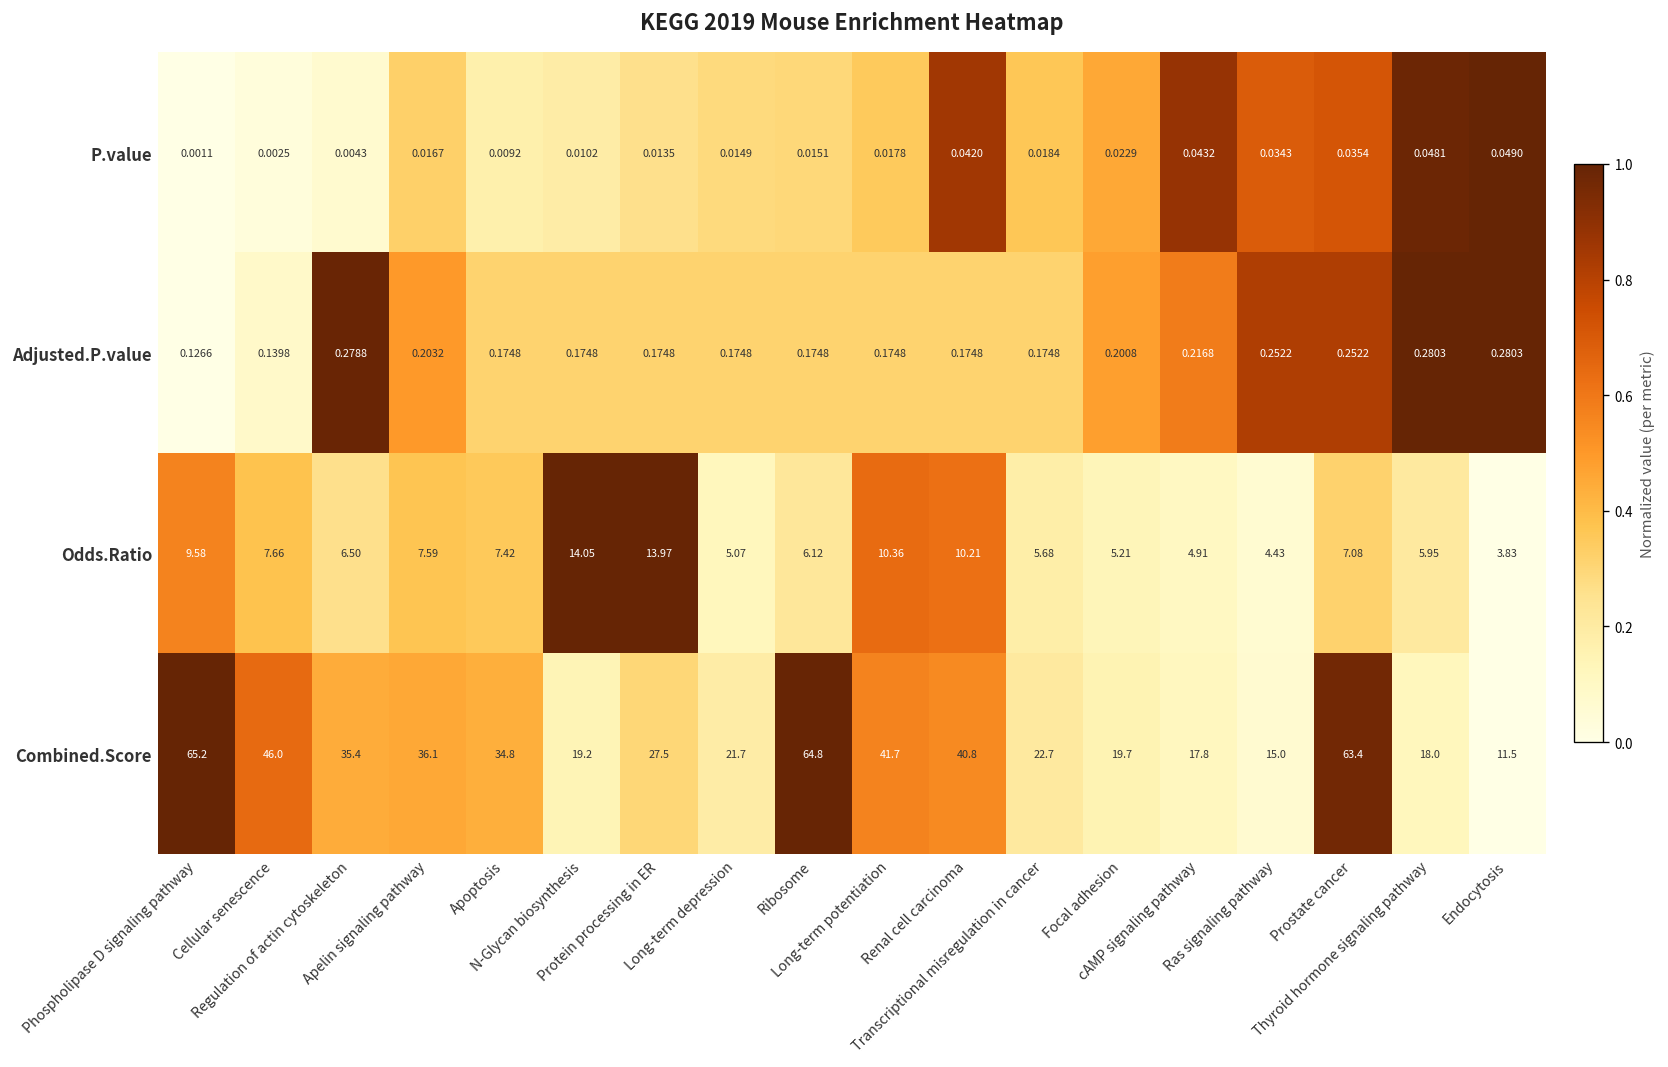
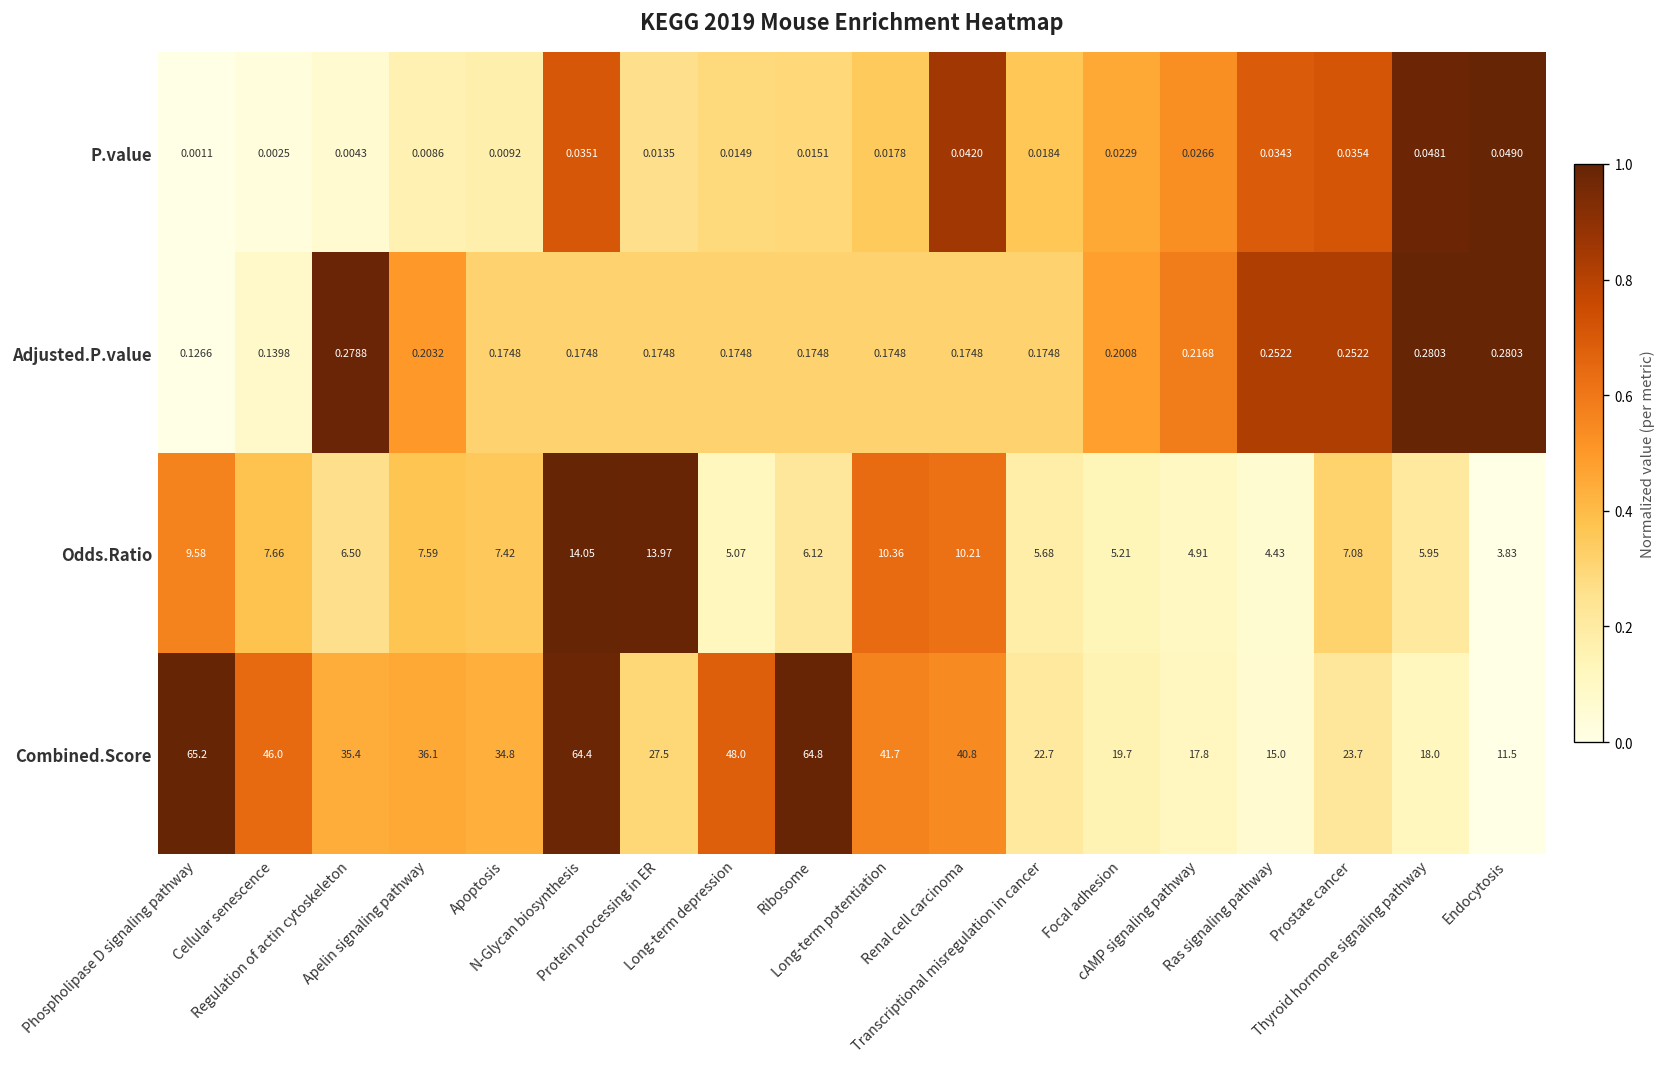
  {
    "P.value": {
      "Phospholipase D signaling pathway": 0.0011,
      "Cellular senescence": 0.0025,
      "Regulation of actin cytoskeleton": 0.0043,
-     "Apelin signaling pathway": 0.0167,
+     "Apelin signaling pathway": 0.0086,
      "Apoptosis": 0.0092,
-     "N-Glycan biosynthesis": 0.0102,
+     "N-Glycan biosynthesis": 0.0351,
      "Protein processing in ER": 0.0135,
      "Long-term depression": 0.0149,
      "Ribosome": 0.0151,
      "Long-term potentiation": 0.0178,
      "Renal cell carcinoma": 0.0420,
      "Transcriptional misregulation in cancer": 0.0184,
      "Focal adhesion": 0.0229,
-     "cAMP signaling pathway": 0.0432,
+     "cAMP signaling pathway": 0.0266,
      "Ras signaling pathway": 0.0343,
      "Prostate cancer": 0.0354,
      "Thyroid hormone signaling pathway": 0.0481,
      "Endocytosis": 0.0490
    },
    "Adjusted.P.value": {
      "Phospholipase D signaling pathway": 0.1266,
      "Cellular senescence": 0.1398,
      "Regulation of actin cytoskeleton": 0.2788,
      "Apelin signaling pathway": 0.2032,
      "Apoptosis": 0.1748,
      "N-Glycan biosynthesis": 0.1748,
      "Protein processing in ER": 0.1748,
      "Long-term depression": 0.1748,
      "Ribosome": 0.1748,
      "Long-term potentiation": 0.1748,
      "Renal cell carcinoma": 0.1748,
      "Transcriptional misregulation in cancer": 0.1748,
      "Focal adhesion": 0.2008,
      "cAMP signaling pathway": 0.2168,
      "Ras signaling pathway": 0.2522,
      "Prostate cancer": 0.2522,
      "Thyroid hormone signaling pathway": 0.2803,
      "Endocytosis": 0.2803
    },
    "Odds.Ratio": {
      "Phospholipase D signaling pathway": 9.58,
      "Cellular senescence": 7.66,
      "Regulation of actin cytoskeleton": 6.50,
      "Apelin signaling pathway": 7.59,
      "Apoptosis": 7.42,
      "N-Glycan biosynthesis": 14.05,
      "Protein processing in ER": 13.97,
      "Long-term depression": 5.07,
      "Ribosome": 6.12,
      "Long-term potentiation": 10.36,
      "Renal cell carcinoma": 10.21,
      "Transcriptional misregulation in cancer": 5.68,
      "Focal adhesion": 5.21,
      "cAMP signaling pathway": 4.91,
      "Ras signaling pathway": 4.43,
      "Prostate cancer": 7.08,
      "Thyroid hormone signaling pathway": 5.95,
      "Endocytosis": 3.83
    },
    "Combined.Score": {
      "Phospholipase D signaling pathway": 65.2,
      "Cellular senescence": 46.0,
      "Regulation of actin cytoskeleton": 35.4,
      "Apelin signaling pathway": 36.1,
      "Apoptosis": 34.8,
-     "N-Glycan biosynthesis": 19.2,
+     "N-Glycan biosynthesis": 64.4,
      "Protein processing in ER": 27.5,
-     "Long-term depression": 21.7,
+     "Long-term depression": 48.0,
      "Ribosome": 64.8,
      "Long-term potentiation": 41.7,
      "Renal cell carcinoma": 40.8,
      "Transcriptional misregulation in cancer": 22.7,
      "Focal adhesion": 19.7,
      "cAMP signaling pathway": 17.8,
      "Ras signaling pathway": 15.0,
-     "Prostate cancer": 63.4,
+     "Prostate cancer": 23.7,
      "Thyroid hormone signaling pathway": 18.0,
      "Endocytosis": 11.5
    }
  }
